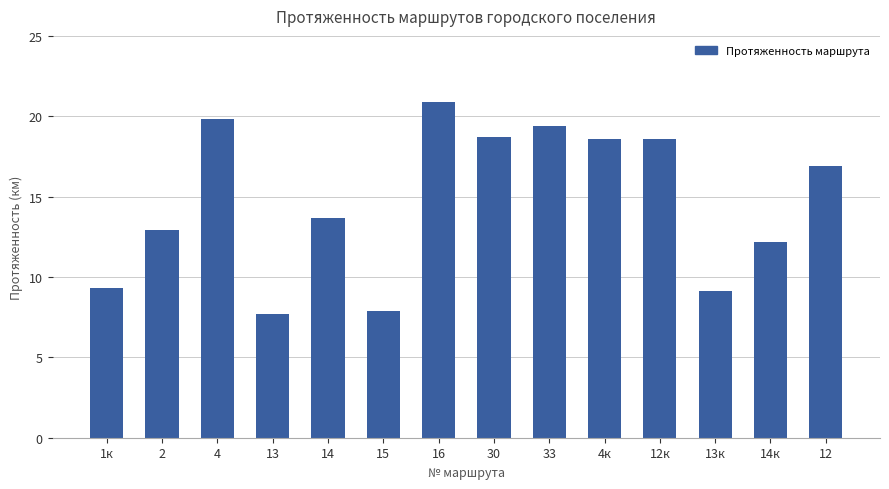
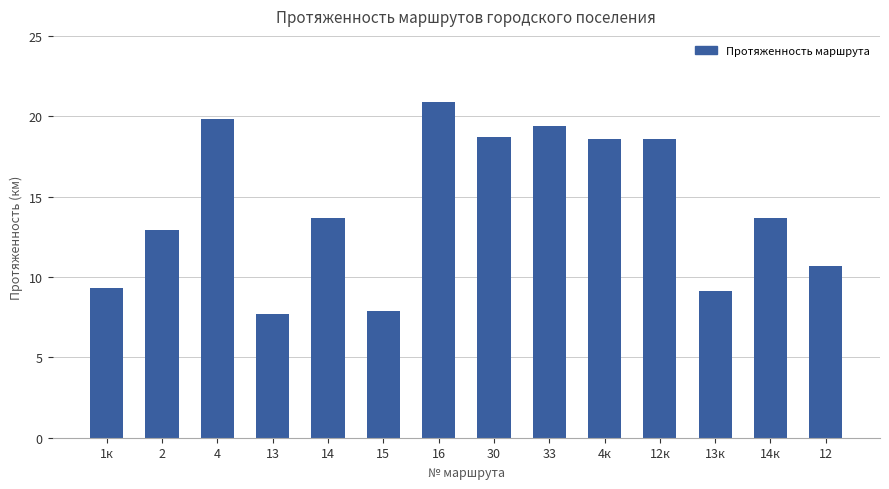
  {
    "1к": 9.3,
    "2": 12.9,
    "4": 19.8,
    "13": 7.7,
    "14": 13.7,
    "15": 7.9,
    "16": 20.9,
    "30": 18.7,
    "33": 19.4,
    "4к": 18.6,
    "12к": 18.6,
    "13к": 9.1,
-   "14к": 12.2,
-   "12": 16.9
+   "14к": 13.7,
+   "12": 10.7
  }
